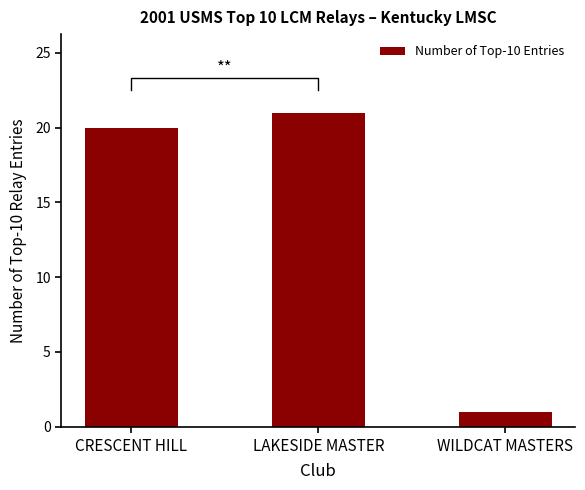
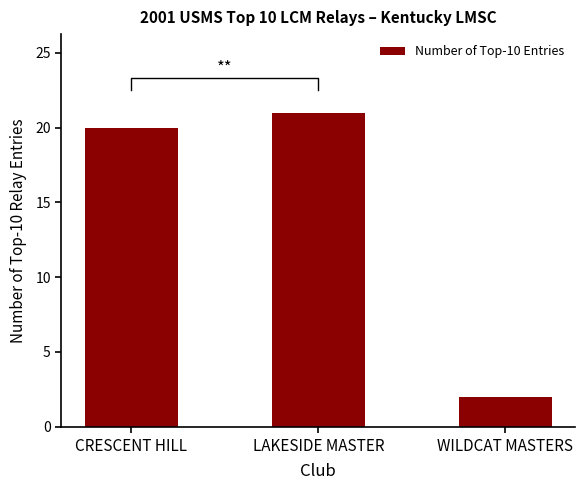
  {
    "Number of Top-10 Entries": {
      "CRESCENT HILL": 20,
      "LAKESIDE MASTER": 21,
-     "WILDCAT MASTERS": 1
+     "WILDCAT MASTERS": 2
    }
  }
